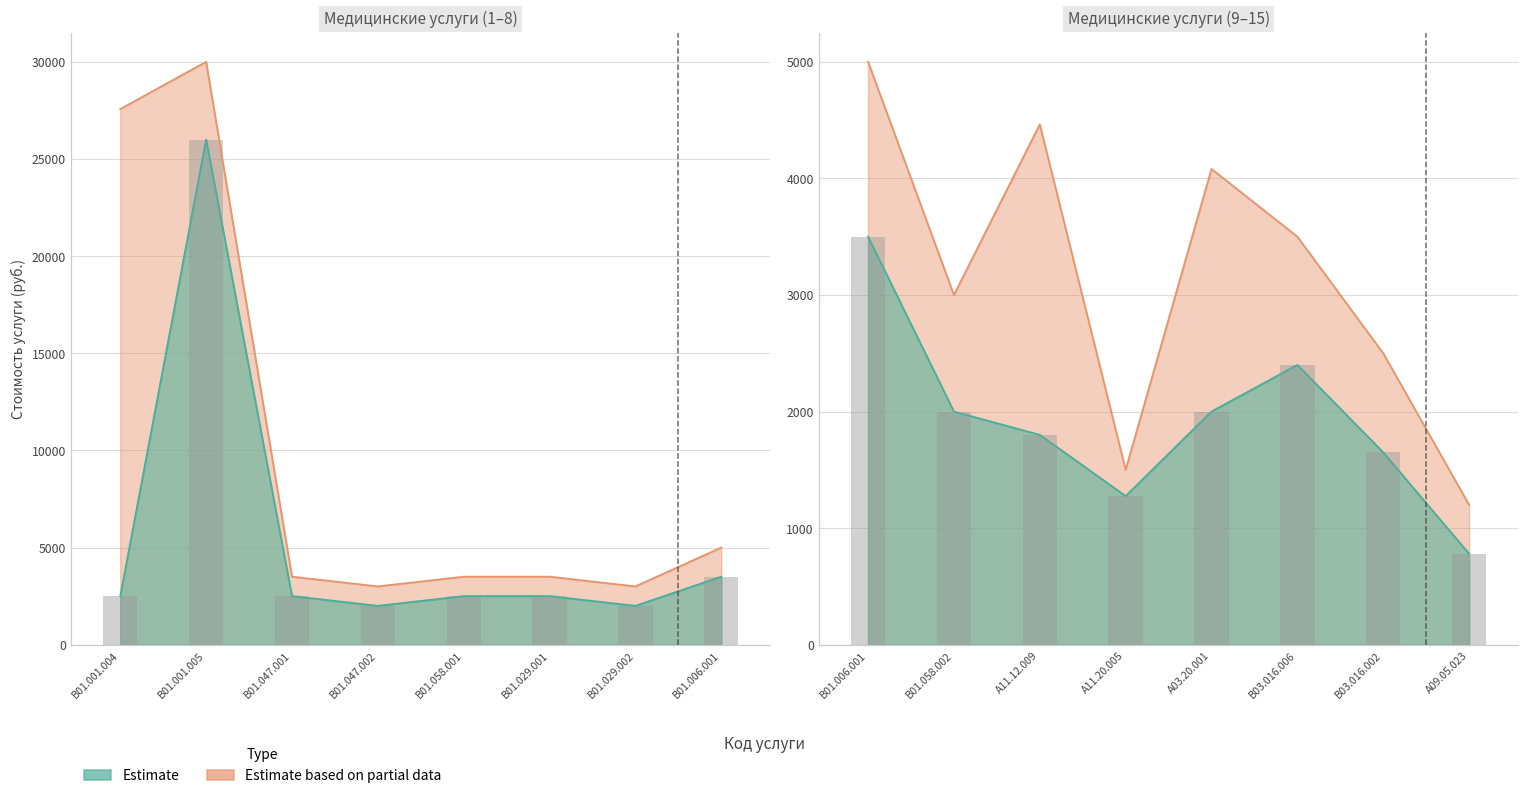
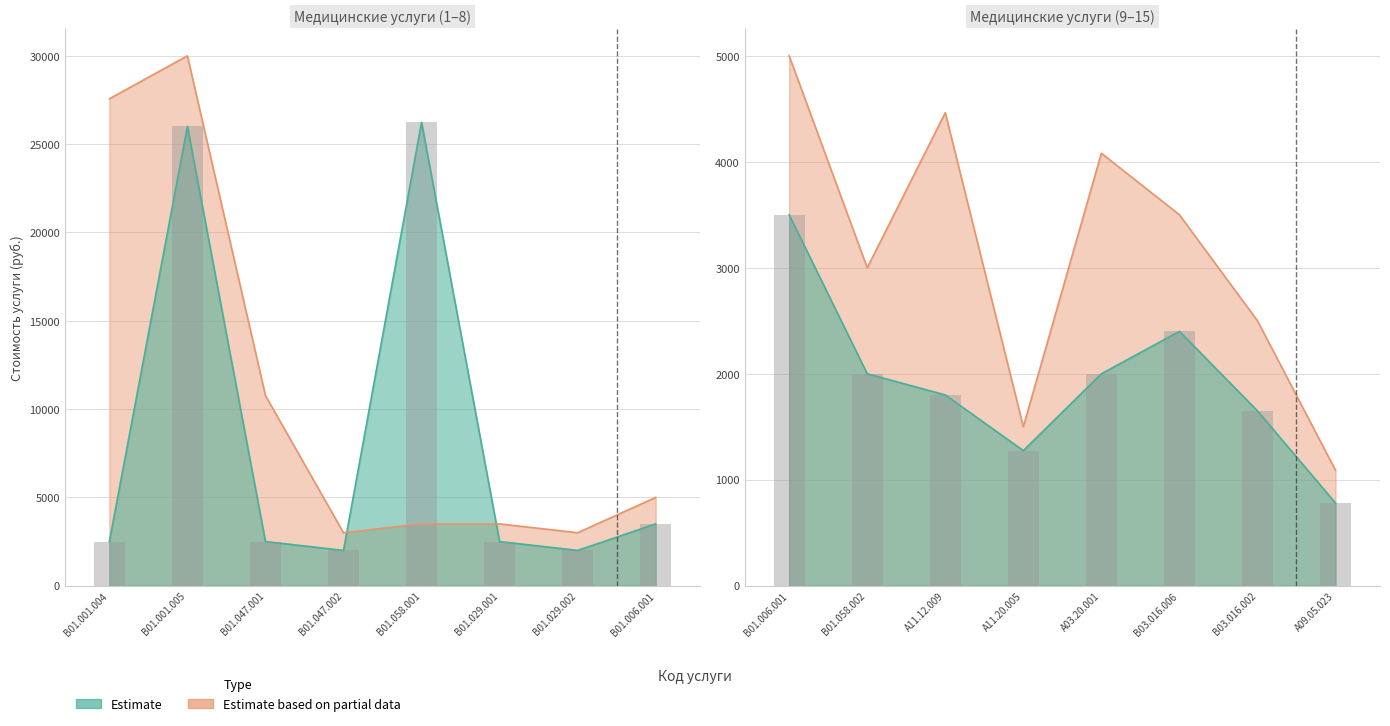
  {
    "Медицинские услуги (1–8)": {
      "Estimate based on partial data": {
        "B01.001.004": 27600,
        "B01.001.005": 30000,
-       "B01.047.001": 3500,
+       "B01.047.001": 10800,
        "B01.047.002": 3000,
        "B01.058.001": 3500,
        "B01.029.001": 3500,
        "B01.029.002": 3000,
        "B01.006.001": 5000
      },
      "Estimate": {
        "B01.001.004": 2500,
        "B01.001.005": 26000,
        "B01.047.001": 2500,
        "B01.047.002": 2000,
-       "B01.058.001": 2500,
+       "B01.058.001": 26200,
        "B01.029.001": 2500,
        "B01.029.002": 2000,
        "B01.006.001": 3500
      }
    },
    "Медицинские услуги (9–15)": {
      "Estimate based on partial data": {
        "B01.006.001": 5000,
        "B01.058.002": 3000,
        "A11.12.009": 4460,
        "A11.20.005": 1500,
        "A03.20.001": 4080,
        "B03.016.006": 3500,
        "B03.016.002": 2500,
-       "A09.05.023": 1200
+       "A09.05.023": 1090
      },
      "Estimate": {
        "B01.006.001": 3500,
        "B01.058.002": 2000,
        "A11.12.009": 1800,
        "A11.20.005": 1280,
        "A03.20.001": 2000,
        "B03.016.006": 2400,
        "B03.016.002": 1650,
        "A09.05.023": 780
      }
    }
  }
